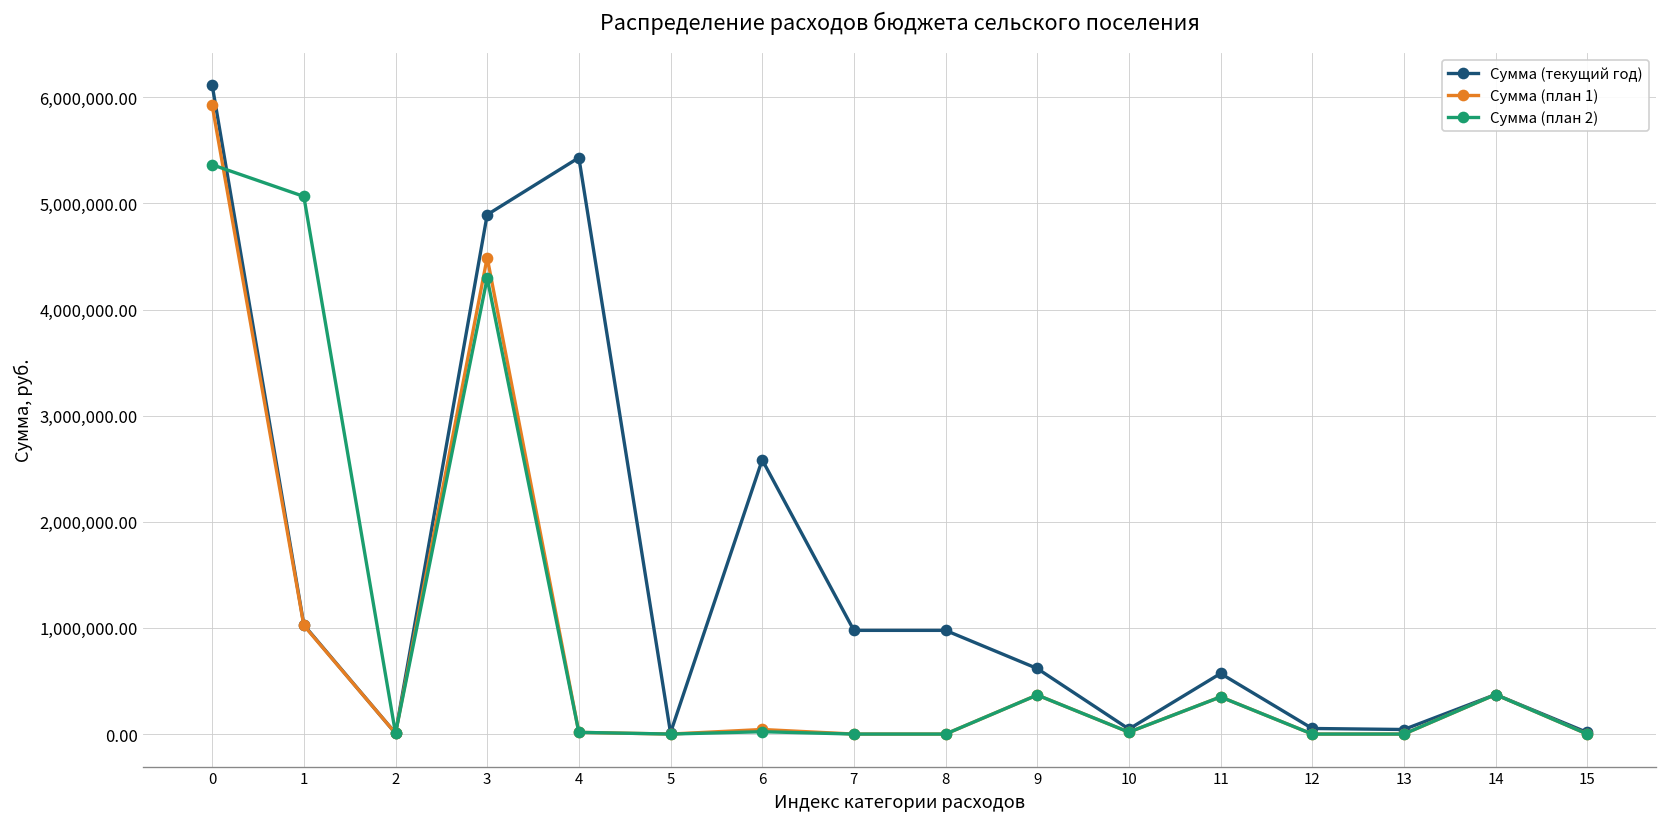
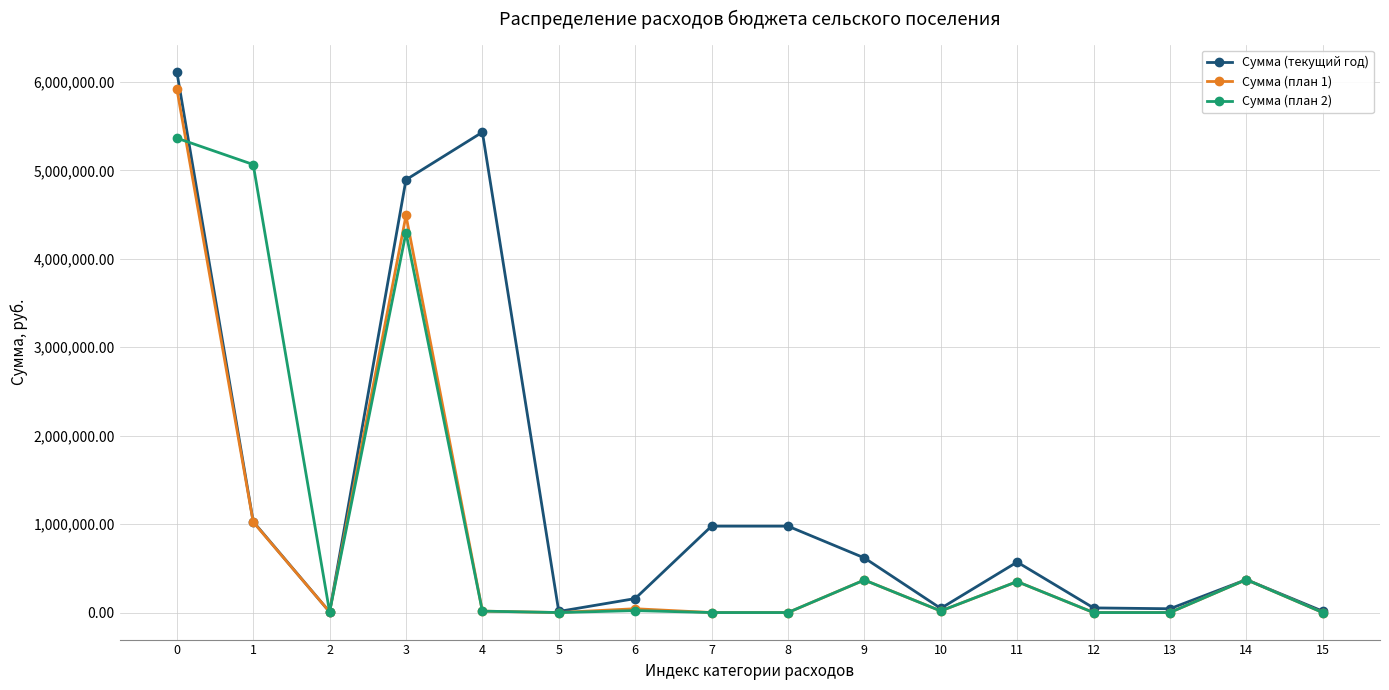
  {
    "Сумма (текущий год)": {
      "0": "6,100,000",
      "3": "4,900,000",
      "4": "5,400,000",
-     "6": "2,600,000",
+     "6": "200,000",
      "7": "1,000,000",
      "8": "1,000,000",
      "9": "600,000",
      "10": "0",
      "11": "600,000",
      "12": "100,000",
      "13": "0"
    },
    "Сумма (план 1)": {
      "0": "5,900,000",
      "3": "4,500,000"
    },
    "Сумма (план 2)": {
      "0": "5,400,000",
      "1": "5,100,000",
      "3": "4,300,000"
    }
  }
